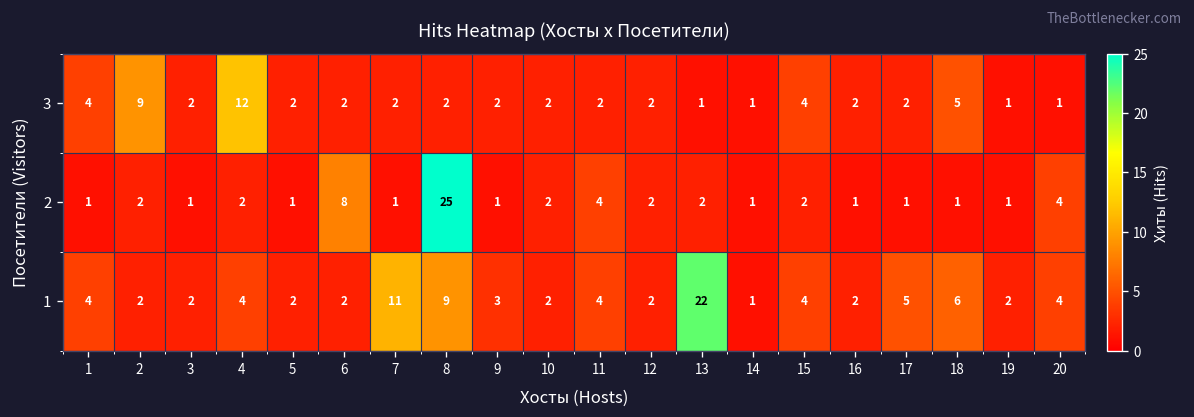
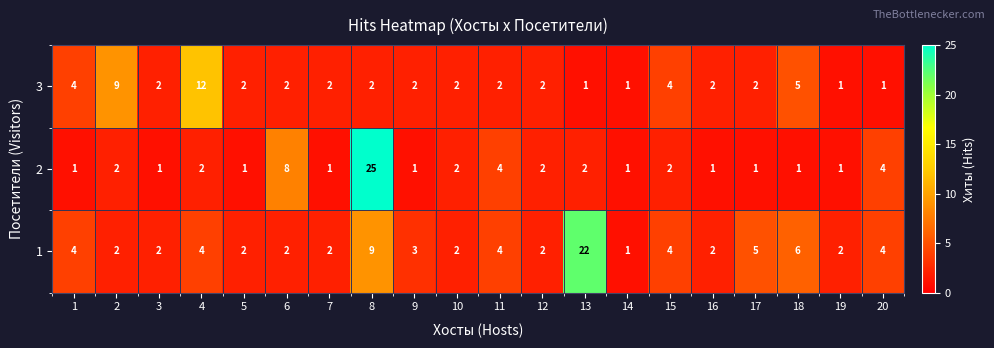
  {
    "3": {
      "1": 4,
      "2": 9,
      "3": 2,
      "4": 12,
      "5": 2,
      "6": 2,
      "7": 2,
      "8": 2,
      "9": 2,
      "10": 2,
      "11": 2,
      "12": 2,
      "13": 1,
      "14": 1,
      "15": 4,
      "16": 2,
      "17": 2,
      "18": 5,
      "19": 1,
      "20": 1
    },
    "2": {
      "1": 1,
      "2": 2,
      "3": 1,
      "4": 2,
      "5": 1,
      "6": 8,
      "7": 1,
      "8": 25,
      "9": 1,
      "10": 2,
      "11": 4,
      "12": 2,
      "13": 2,
      "14": 1,
      "15": 2,
      "16": 1,
      "17": 1,
      "18": 1,
      "19": 1,
      "20": 4
    },
    "1": {
      "1": 4,
      "2": 2,
      "3": 2,
      "4": 4,
      "5": 2,
      "6": 2,
-     "7": 11,
+     "7": 2,
      "8": 9,
      "9": 3,
      "10": 2,
      "11": 4,
      "12": 2,
      "13": 22,
      "14": 1,
      "15": 4,
      "16": 2,
      "17": 5,
      "18": 6,
      "19": 2,
      "20": 4
    }
  }
